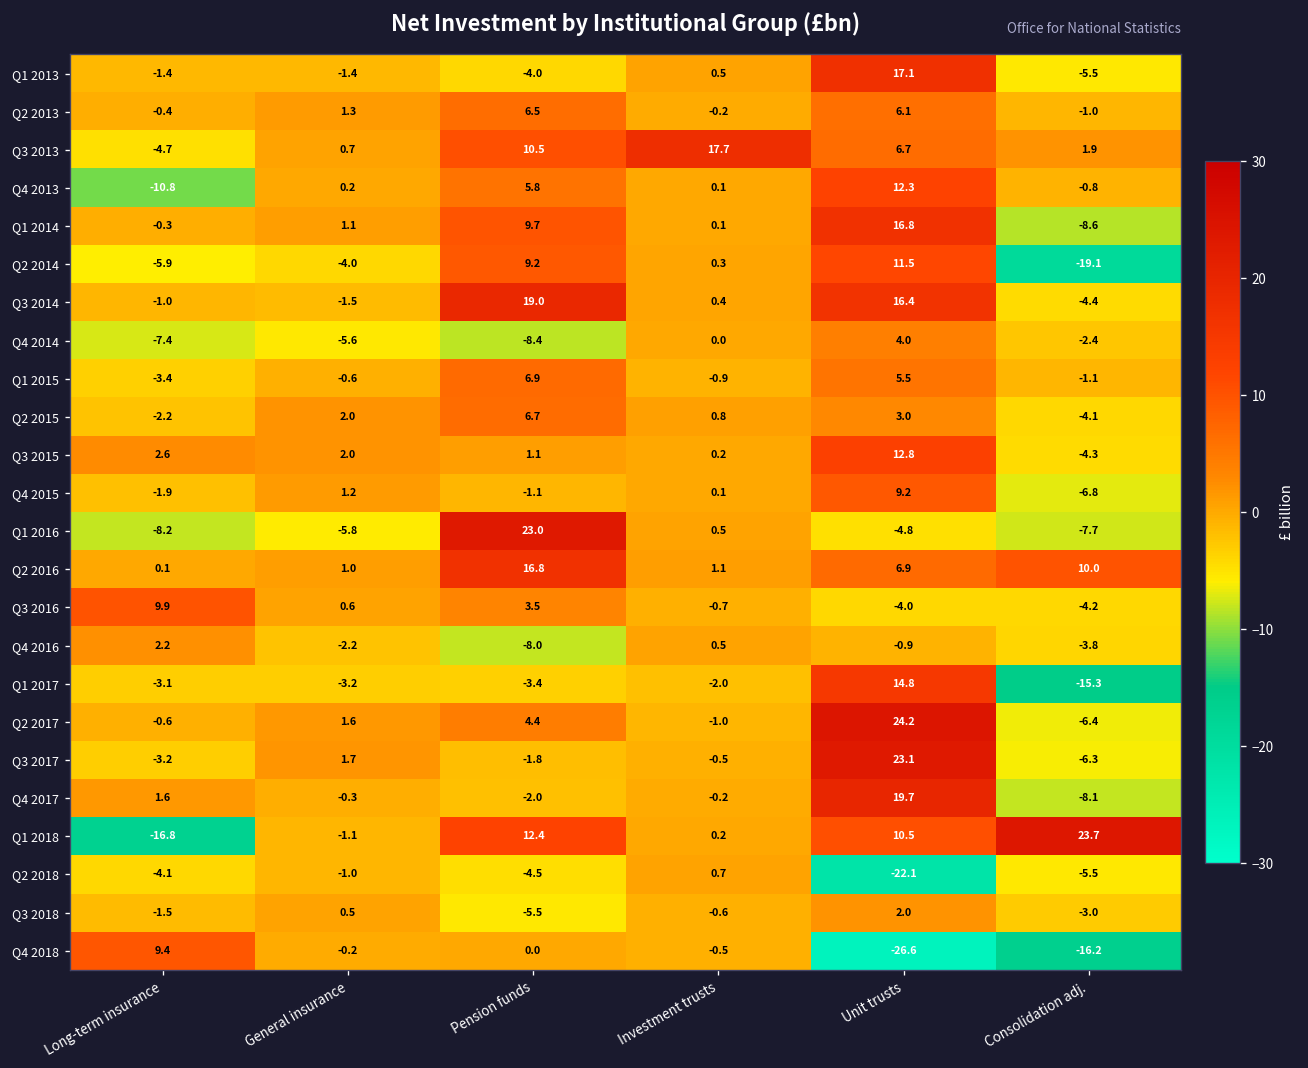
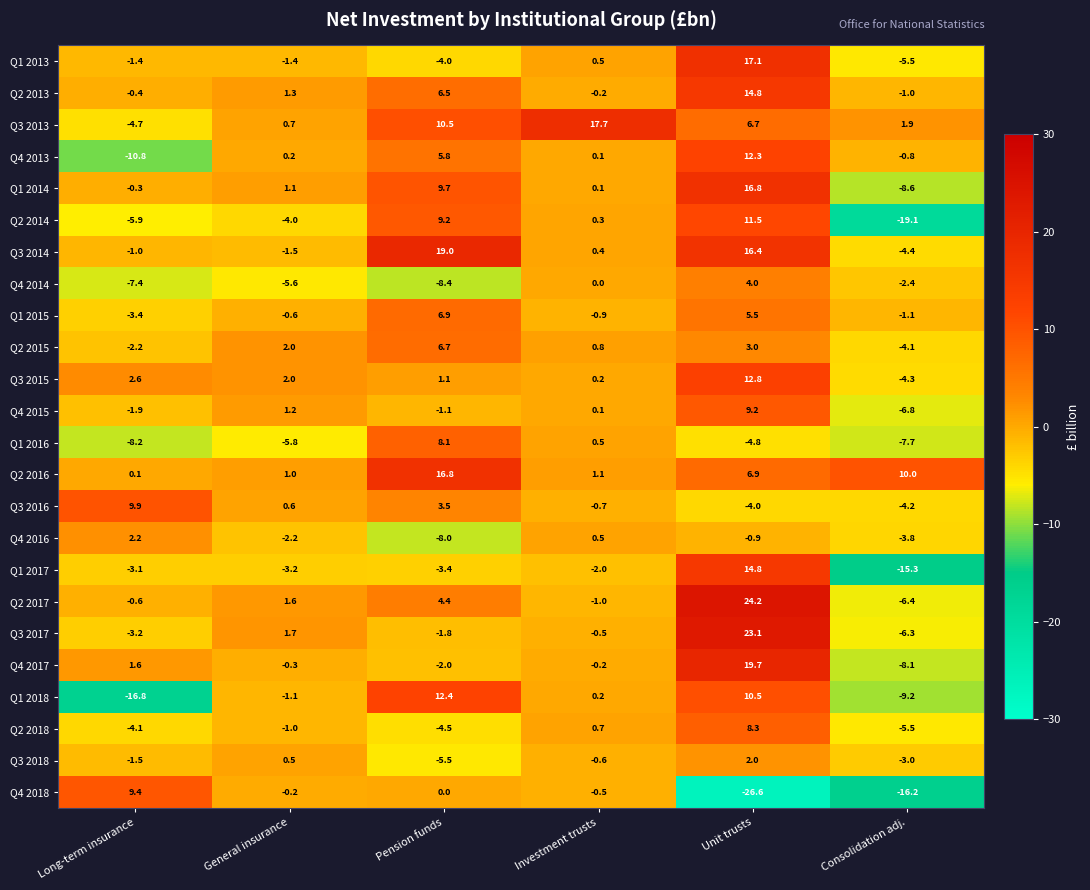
  {
    "Q1 2013": {
      "Long-term insurance": -1.4,
      "General insurance": -1.4,
      "Pension funds": -4.0,
      "Investment trusts": 0.5,
      "Unit trusts": 17.1,
      "Consolidation adj.": -5.5
    },
    "Q2 2013": {
      "Long-term insurance": -0.4,
      "General insurance": 1.3,
      "Pension funds": 6.5,
      "Investment trusts": -0.2,
-     "Unit trusts": 6.1,
+     "Unit trusts": 14.8,
      "Consolidation adj.": -1.0
    },
    "Q3 2013": {
      "Long-term insurance": -4.7,
      "General insurance": 0.7,
      "Pension funds": 10.5,
      "Investment trusts": 17.7,
      "Unit trusts": 6.7,
      "Consolidation adj.": 1.9
    },
    "Q4 2013": {
      "Long-term insurance": -10.8,
      "General insurance": 0.2,
      "Pension funds": 5.8,
      "Investment trusts": 0.1,
      "Unit trusts": 12.3,
      "Consolidation adj.": -0.8
    },
    "Q1 2014": {
      "Long-term insurance": -0.3,
      "General insurance": 1.1,
      "Pension funds": 9.7,
      "Investment trusts": 0.1,
      "Unit trusts": 16.8,
      "Consolidation adj.": -8.6
    },
    "Q2 2014": {
      "Long-term insurance": -5.9,
      "General insurance": -4.0,
      "Pension funds": 9.2,
      "Investment trusts": 0.3,
      "Unit trusts": 11.5,
      "Consolidation adj.": -19.1
    },
    "Q3 2014": {
      "Long-term insurance": -1.0,
      "General insurance": -1.5,
      "Pension funds": 19.0,
      "Investment trusts": 0.4,
      "Unit trusts": 16.4,
      "Consolidation adj.": -4.4
    },
    "Q4 2014": {
      "Long-term insurance": -7.4,
      "General insurance": -5.6,
      "Pension funds": -8.4,
      "Investment trusts": 0.0,
      "Unit trusts": 4.0,
      "Consolidation adj.": -2.4
    },
    "Q1 2015": {
      "Long-term insurance": -3.4,
      "General insurance": -0.6,
      "Pension funds": 6.9,
      "Investment trusts": -0.9,
      "Unit trusts": 5.5,
      "Consolidation adj.": -1.1
    },
    "Q2 2015": {
      "Long-term insurance": -2.2,
      "General insurance": 2.0,
      "Pension funds": 6.7,
      "Investment trusts": 0.8,
      "Unit trusts": 3.0,
      "Consolidation adj.": -4.1
    },
    "Q3 2015": {
      "Long-term insurance": 2.6,
      "General insurance": 2.0,
      "Pension funds": 1.1,
      "Investment trusts": 0.2,
      "Unit trusts": 12.8,
      "Consolidation adj.": -4.3
    },
    "Q4 2015": {
      "Long-term insurance": -1.9,
      "General insurance": 1.2,
      "Pension funds": -1.1,
      "Investment trusts": 0.1,
      "Unit trusts": 9.2,
      "Consolidation adj.": -6.8
    },
    "Q1 2016": {
      "Long-term insurance": -8.2,
      "General insurance": -5.8,
-     "Pension funds": 23.0,
+     "Pension funds": 8.1,
      "Investment trusts": 0.5,
      "Unit trusts": -4.8,
      "Consolidation adj.": -7.7
    },
    "Q2 2016": {
      "Long-term insurance": 0.1,
      "General insurance": 1.0,
      "Pension funds": 16.8,
      "Investment trusts": 1.1,
      "Unit trusts": 6.9,
      "Consolidation adj.": 10.0
    },
    "Q3 2016": {
      "Long-term insurance": 9.9,
      "General insurance": 0.6,
      "Pension funds": 3.5,
      "Investment trusts": -0.7,
      "Unit trusts": -4.0,
      "Consolidation adj.": -4.2
    },
    "Q4 2016": {
      "Long-term insurance": 2.2,
      "General insurance": -2.2,
      "Pension funds": -8.0,
      "Investment trusts": 0.5,
      "Unit trusts": -0.9,
      "Consolidation adj.": -3.8
    },
    "Q1 2017": {
      "Long-term insurance": -3.1,
      "General insurance": -3.2,
      "Pension funds": -3.4,
      "Investment trusts": -2.0,
      "Unit trusts": 14.8,
      "Consolidation adj.": -15.3
    },
    "Q2 2017": {
      "Long-term insurance": -0.6,
      "General insurance": 1.6,
      "Pension funds": 4.4,
      "Investment trusts": -1.0,
      "Unit trusts": 24.2,
      "Consolidation adj.": -6.4
    },
    "Q3 2017": {
      "Long-term insurance": -3.2,
      "General insurance": 1.7,
      "Pension funds": -1.8,
      "Investment trusts": -0.5,
      "Unit trusts": 23.1,
      "Consolidation adj.": -6.3
    },
    "Q4 2017": {
      "Long-term insurance": 1.6,
      "General insurance": -0.3,
      "Pension funds": -2.0,
      "Investment trusts": -0.2,
      "Unit trusts": 19.7,
      "Consolidation adj.": -8.1
    },
    "Q1 2018": {
      "Long-term insurance": -16.8,
      "General insurance": -1.1,
      "Pension funds": 12.4,
      "Investment trusts": 0.2,
      "Unit trusts": 10.5,
-     "Consolidation adj.": 23.7
+     "Consolidation adj.": -9.2
    },
    "Q2 2018": {
      "Long-term insurance": -4.1,
      "General insurance": -1.0,
      "Pension funds": -4.5,
      "Investment trusts": 0.7,
-     "Unit trusts": -22.1,
+     "Unit trusts": 8.3,
      "Consolidation adj.": -5.5
    },
    "Q3 2018": {
      "Long-term insurance": -1.5,
      "General insurance": 0.5,
      "Pension funds": -5.5,
      "Investment trusts": -0.6,
      "Unit trusts": 2.0,
      "Consolidation adj.": -3.0
    },
    "Q4 2018": {
      "Long-term insurance": 9.4,
      "General insurance": -0.2,
      "Pension funds": 0.0,
      "Investment trusts": -0.5,
      "Unit trusts": -26.6,
      "Consolidation adj.": -16.2
    }
  }
